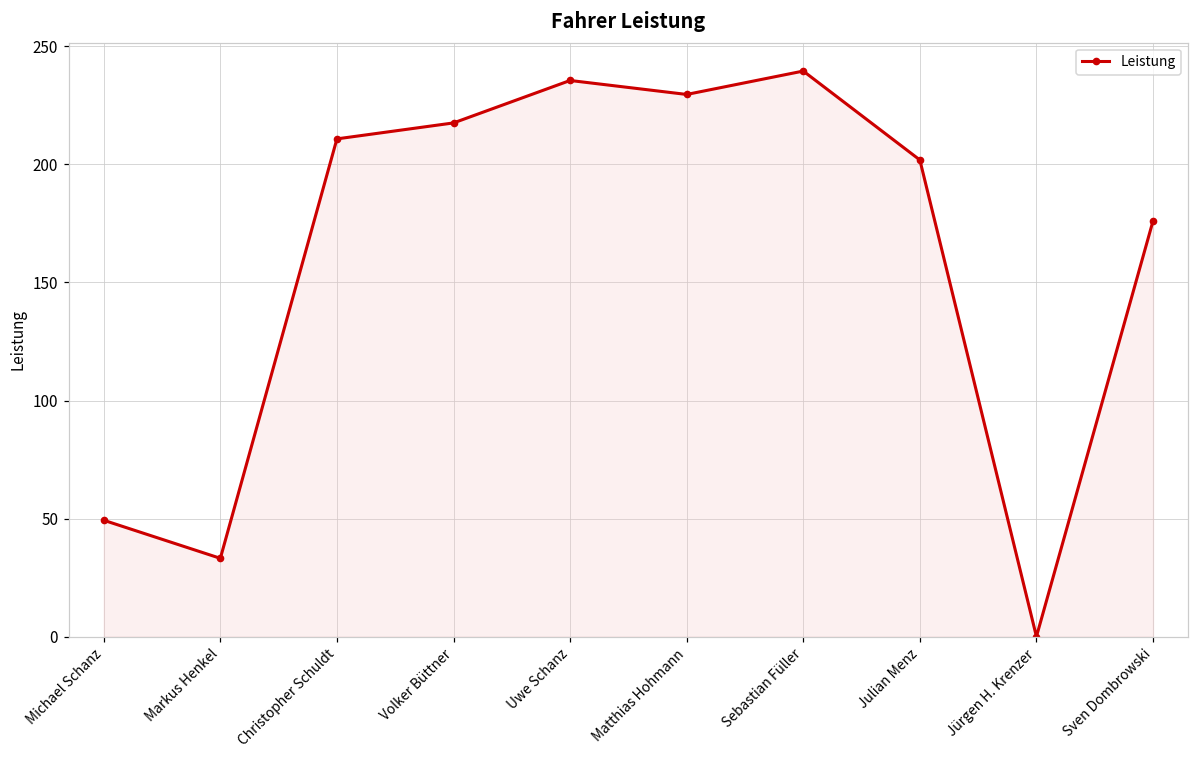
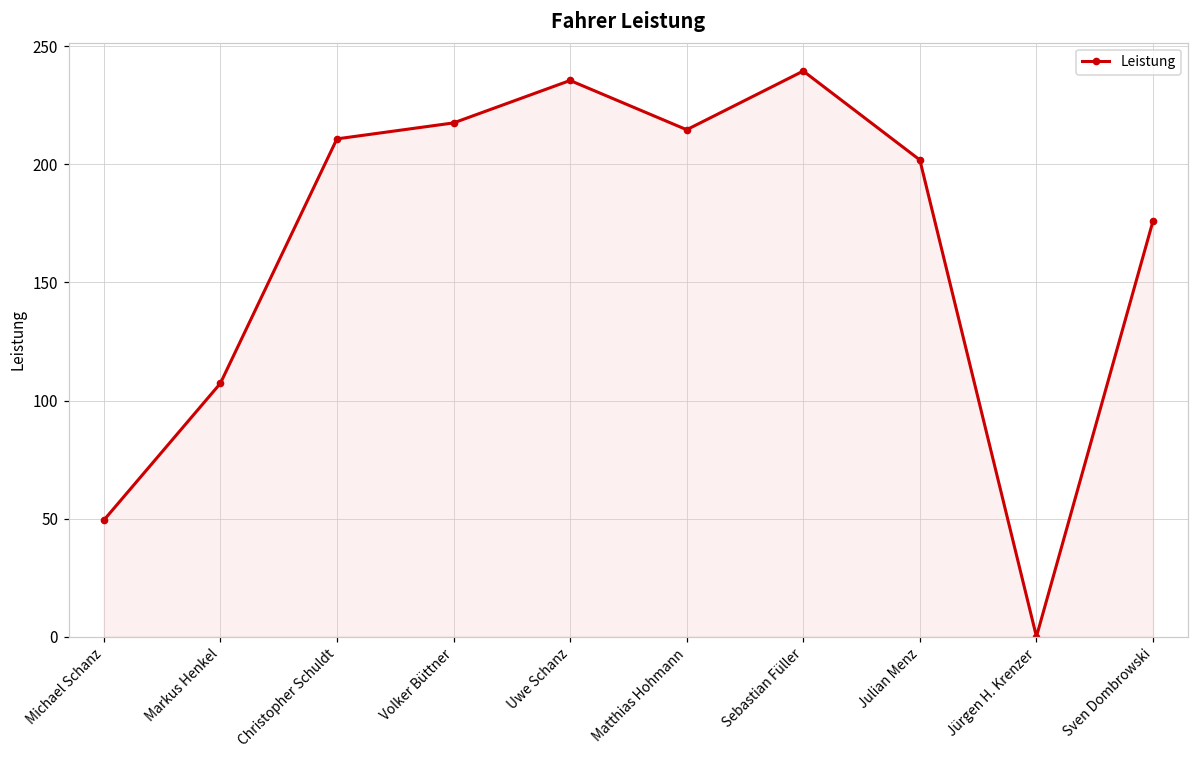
  {
    "Michael Schanz": 49,
-   "Markus Henkel": 33,
+   "Markus Henkel": 107,
    "Christopher Schuldt": 211,
    "Volker Büttner": 218,
    "Uwe Schanz": 236,
-   "Matthias Hohmann": 230,
+   "Matthias Hohmann": 215,
    "Sebastian Füller": 240,
    "Julian Menz": 202,
    "Jürgen H. Krenzer": 0,
    "Sven Dombrowski": 176
  }
